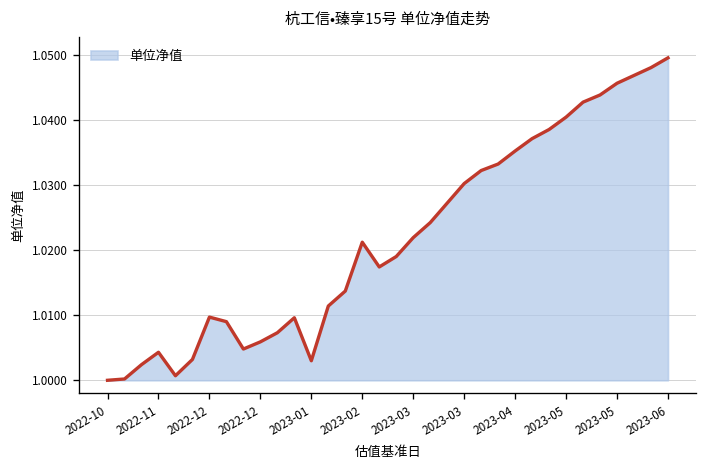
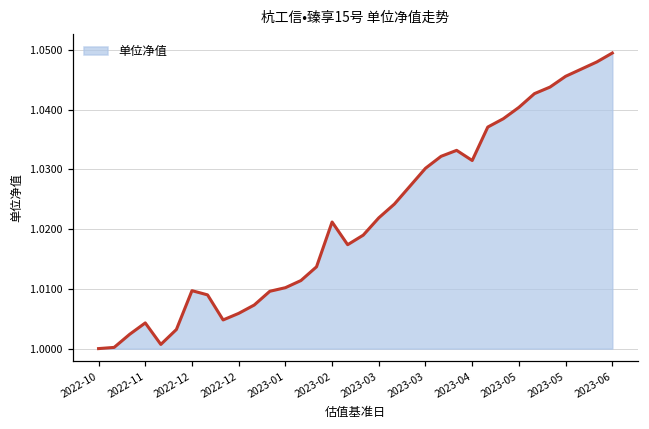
  {
    "2022-10": 1.000,
    "2022-11": 1.004,
-   "2023-01": 1.003,
+   "2023-01": 1.010,
    "2023-02": 1.021,
-   "2023-04": 1.035,
+   "2023-04": 1.032,
    "2023-06": 1.050
  }
